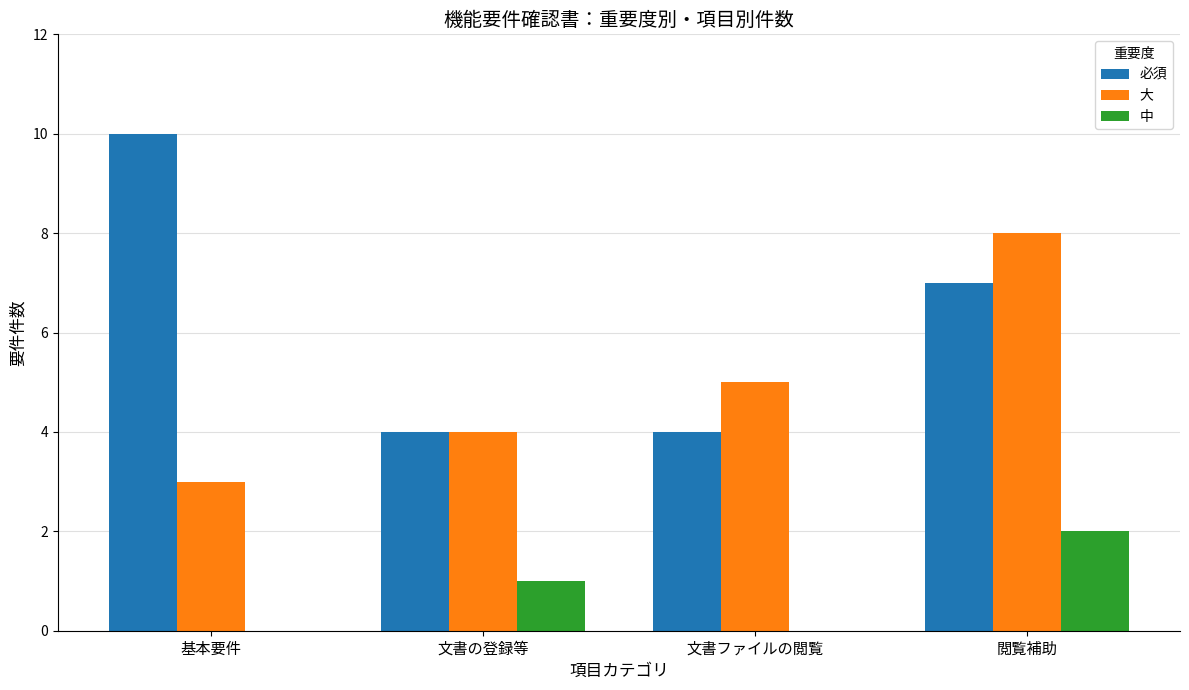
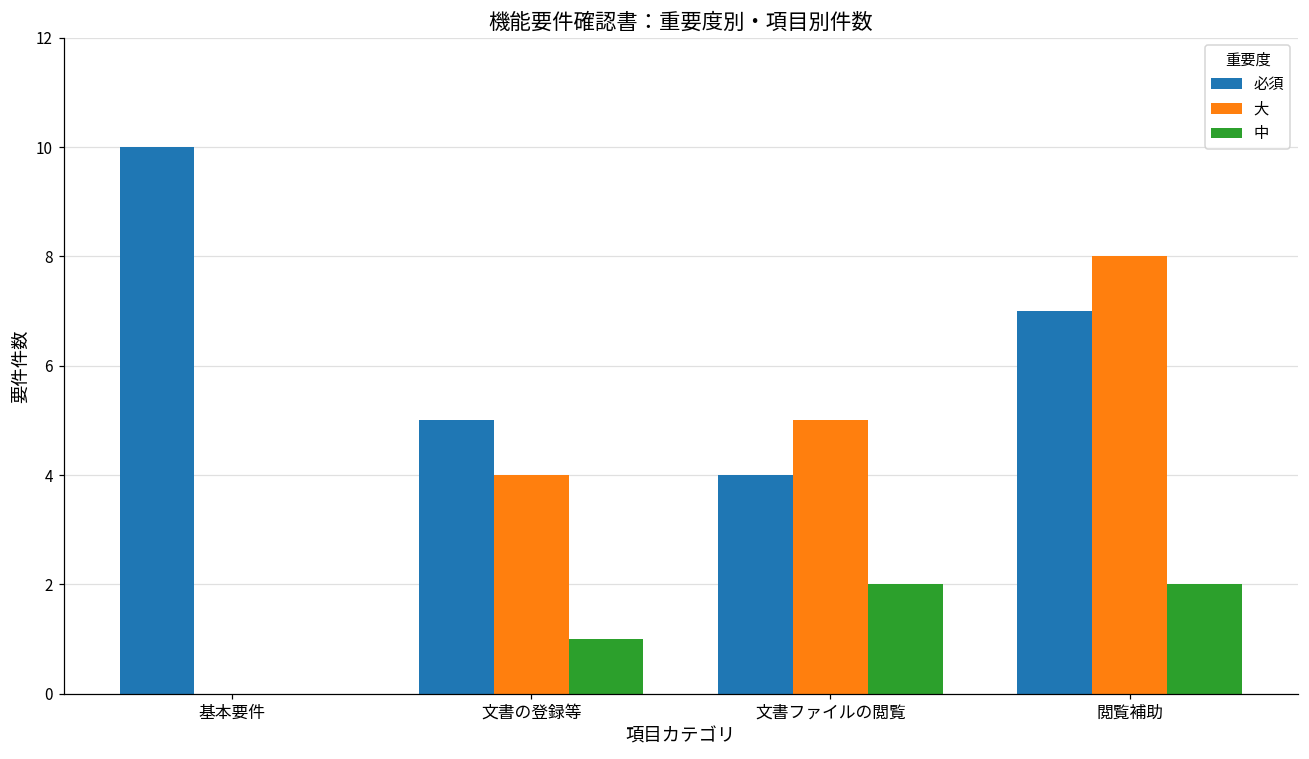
  {
    "必須": {
      "基本要件": 10,
-     "文書の登録等": 4,
+     "文書の登録等": 5,
      "文書ファイルの閲覧": 4,
      "閲覧補助": 7
    },
    "大": {
-     "基本要件": 3,
+     "基本要件": 0,
      "文書の登録等": 4,
      "文書ファイルの閲覧": 5,
      "閲覧補助": 8
    },
    "中": {
      "基本要件": 0,
      "文書の登録等": 1,
-     "文書ファイルの閲覧": 0,
+     "文書ファイルの閲覧": 2,
      "閲覧補助": 2
    }
  }
